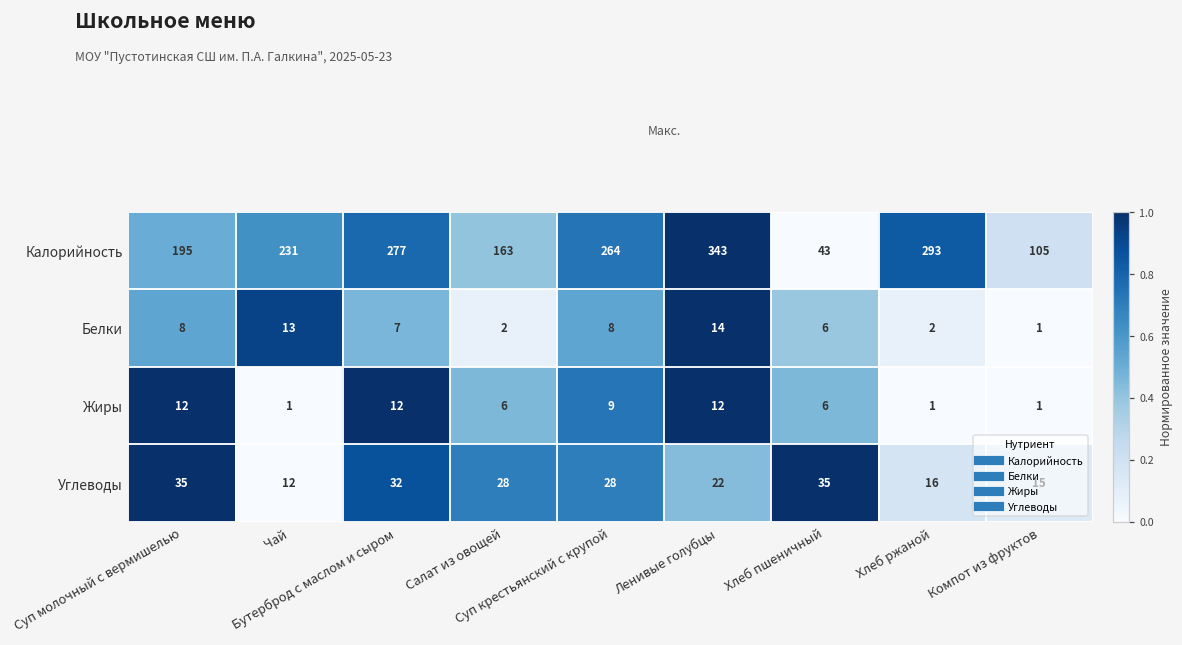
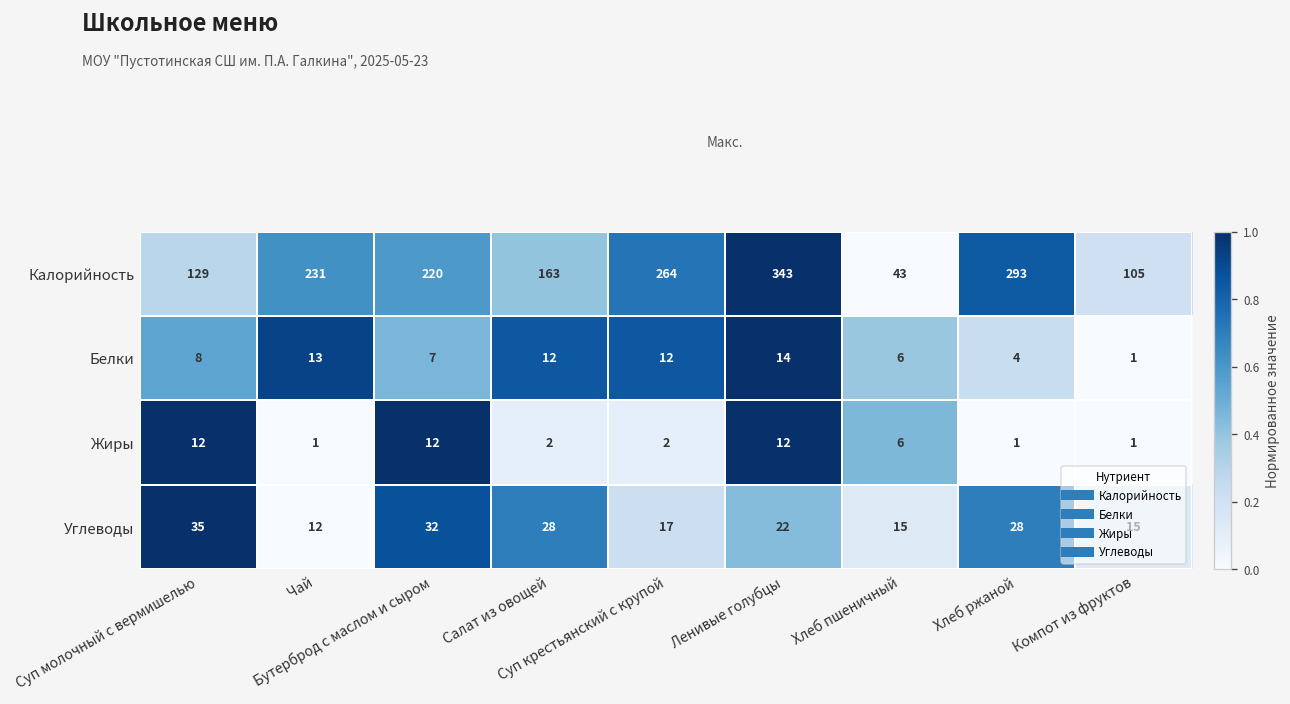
  {
    "Калорийность": {
-     "Суп молочный с вермишелью": 195,
+     "Суп молочный с вермишелью": 129,
      "Чай": 231,
-     "Бутерброд с маслом и сыром": 277,
+     "Бутерброд с маслом и сыром": 220,
      "Салат из овощей": 163,
      "Суп крестьянский с крупой": 264,
      "Ленивые голубцы": 343,
      "Хлеб пшеничный": 43,
      "Хлеб ржаной": 293,
      "Компот из фруктов": 105
    },
    "Белки": {
      "Суп молочный с вермишелью": 8,
      "Чай": 13,
      "Бутерброд с маслом и сыром": 7,
-     "Салат из овощей": 2,
-     "Суп крестьянский с крупой": 8,
+     "Салат из овощей": 12,
+     "Суп крестьянский с крупой": 12,
      "Ленивые голубцы": 14,
      "Хлеб пшеничный": 6,
-     "Хлеб ржаной": 2,
+     "Хлеб ржаной": 4,
      "Компот из фруктов": 1
    },
    "Жиры": {
      "Суп молочный с вермишелью": 12,
      "Чай": 1,
      "Бутерброд с маслом и сыром": 12,
-     "Салат из овощей": 6,
-     "Суп крестьянский с крупой": 9,
+     "Салат из овощей": 2,
+     "Суп крестьянский с крупой": 2,
      "Ленивые голубцы": 12,
      "Хлеб пшеничный": 6,
      "Хлеб ржаной": 1,
      "Компот из фруктов": 1
    },
    "Углеводы": {
      "Суп молочный с вермишелью": 35,
      "Чай": 12,
      "Бутерброд с маслом и сыром": 32,
      "Салат из овощей": 28,
-     "Суп крестьянский с крупой": 28,
+     "Суп крестьянский с крупой": 17,
      "Ленивые голубцы": 22,
-     "Хлеб пшеничный": 35,
-     "Хлеб ржаной": 16
+     "Хлеб пшеничный": 15,
+     "Хлеб ржаной": 28
    }
  }
